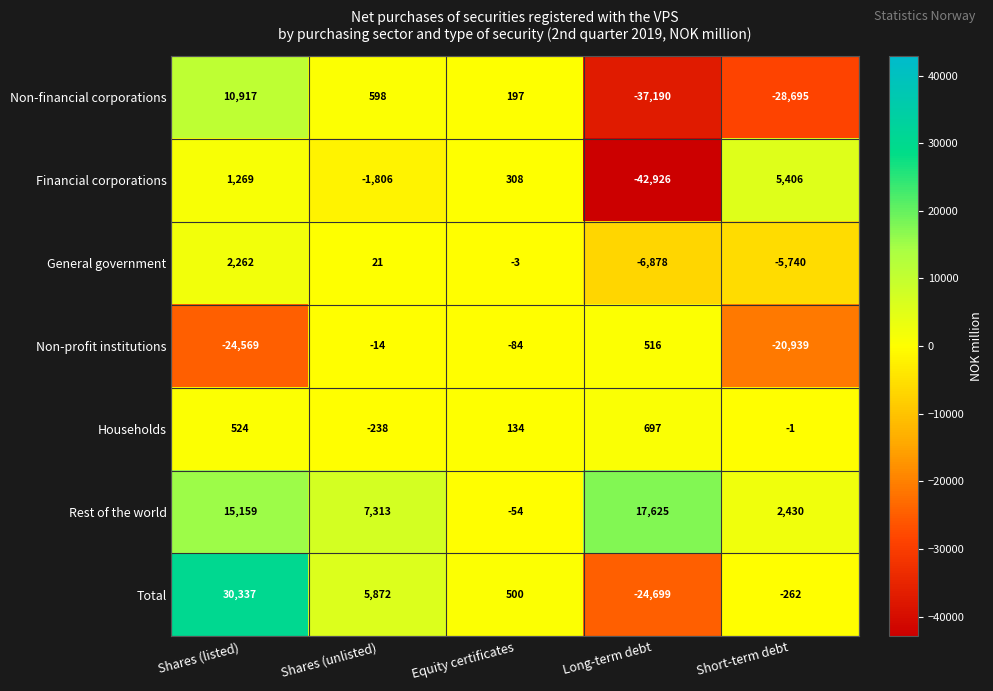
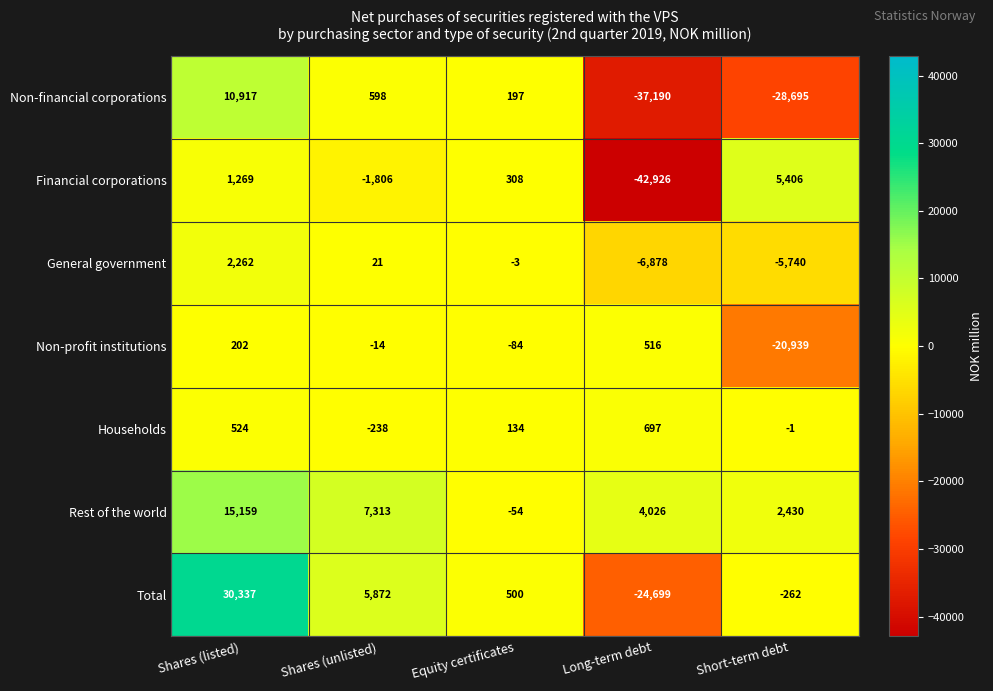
  {
    "Non-financial corporations": {
      "Shares (listed)": "10,917",
      "Shares (unlisted)": "598",
      "Equity certificates": "197",
      "Long-term debt": "-37,190",
      "Short-term debt": "-28,695"
    },
    "Financial corporations": {
      "Shares (listed)": "1,269",
      "Shares (unlisted)": "-1,806",
      "Equity certificates": "308",
      "Long-term debt": "-42,926",
      "Short-term debt": "5,406"
    },
    "General government": {
      "Shares (listed)": "2,262",
      "Shares (unlisted)": "21",
      "Equity certificates": "-3",
      "Long-term debt": "-6,878",
      "Short-term debt": "-5,740"
    },
    "Non-profit institutions": {
-     "Shares (listed)": "-24,569",
+     "Shares (listed)": "202",
      "Shares (unlisted)": "-14",
      "Equity certificates": "-84",
      "Long-term debt": "516",
      "Short-term debt": "-20,939"
    },
    "Households": {
      "Shares (listed)": "524",
      "Shares (unlisted)": "-238",
      "Equity certificates": "134",
      "Long-term debt": "697",
      "Short-term debt": "-1"
    },
    "Rest of the world": {
      "Shares (listed)": "15,159",
      "Shares (unlisted)": "7,313",
      "Equity certificates": "-54",
-     "Long-term debt": "17,625",
+     "Long-term debt": "4,026",
      "Short-term debt": "2,430"
    },
    "Total": {
      "Shares (listed)": "30,337",
      "Shares (unlisted)": "5,872",
      "Equity certificates": "500",
      "Long-term debt": "-24,699",
      "Short-term debt": "-262"
    }
  }
